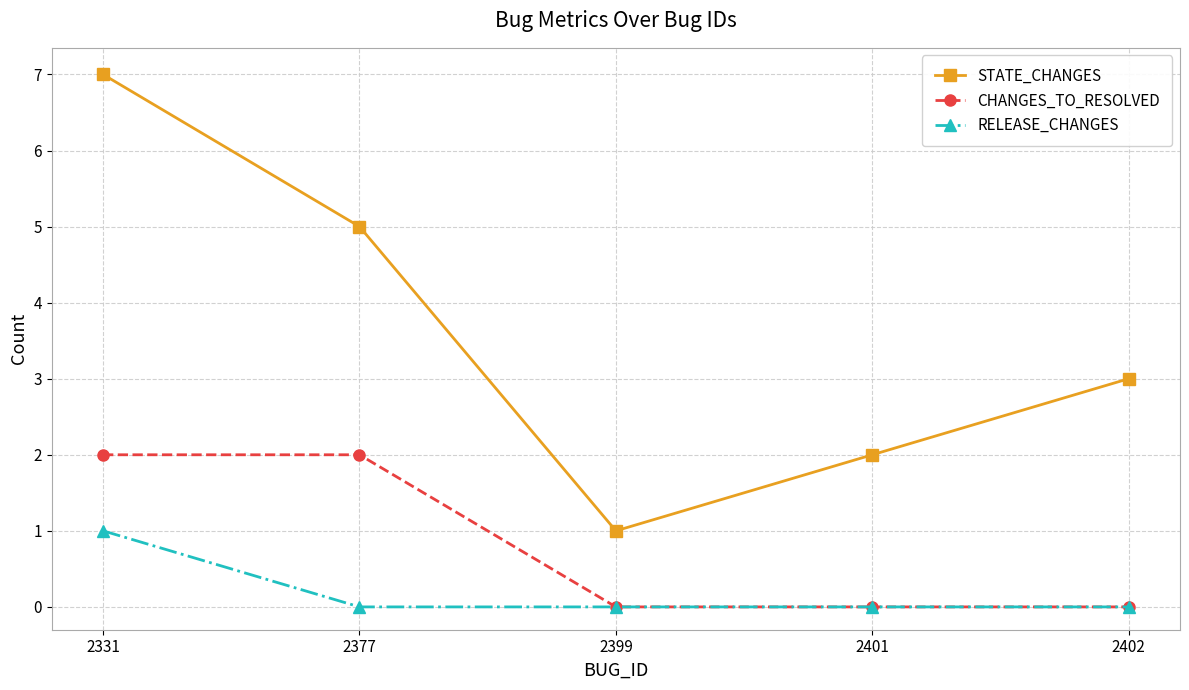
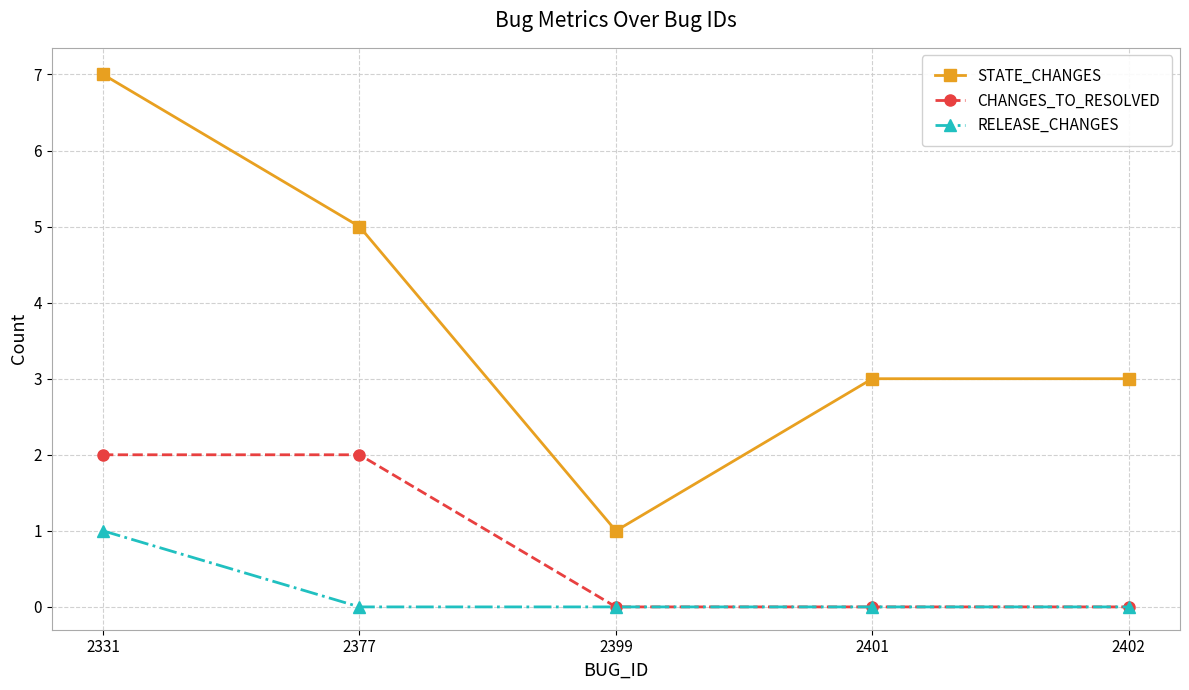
  {
    "STATE_CHANGES": {
      "2331": 7,
      "2377": 5,
      "2399": 1,
-     "2401": 2,
+     "2401": 3,
      "2402": 3
    },
    "CHANGES_TO_RESOLVED": {
      "2331": 2,
      "2377": 2
    },
    "RELEASE_CHANGES": {
      "2331": 1,
      "2377": 0
    }
  }
